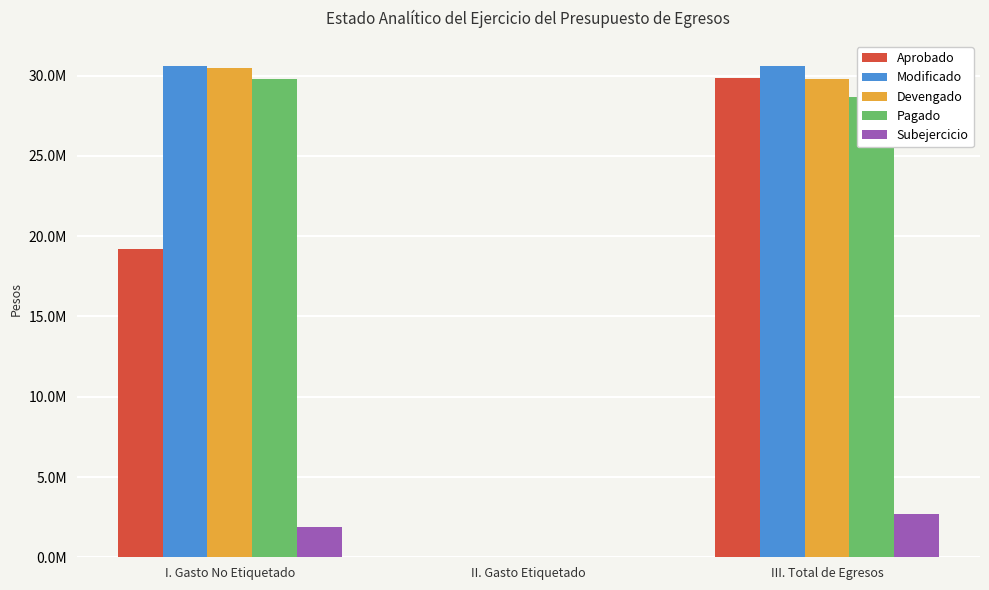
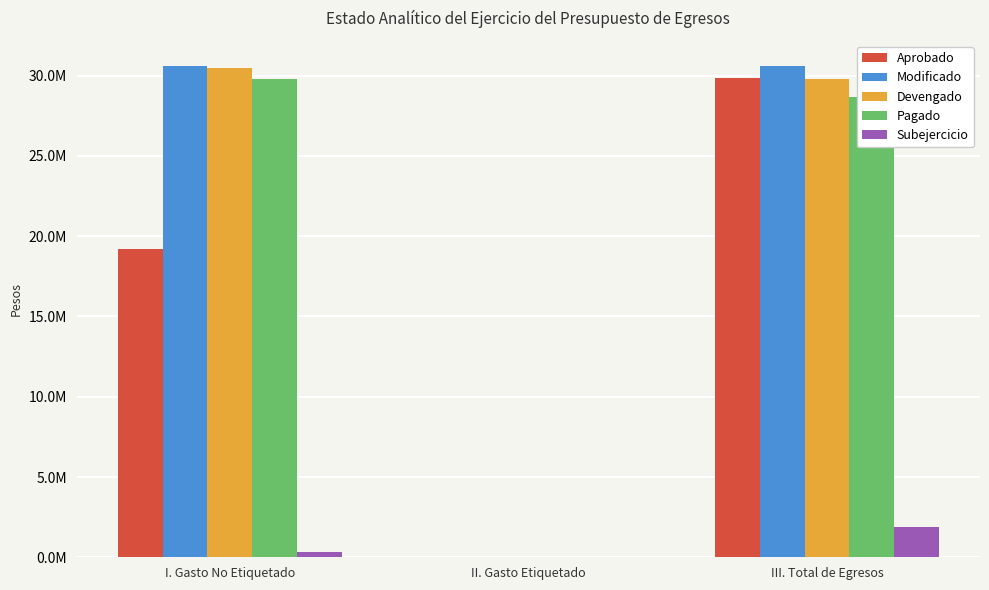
  {
    "Aprobado": {
      "I. Gasto No Etiquetado": 19200000,
      "II. Gasto Etiquetado": 0,
      "III. Total de Egresos": 29800000
    },
    "Modificado": {
      "I. Gasto No Etiquetado": 30600000,
      "II. Gasto Etiquetado": 0,
      "III. Total de Egresos": 30600000
    },
    "Devengado": {
      "I. Gasto No Etiquetado": 30500000,
      "II. Gasto Etiquetado": 0,
      "III. Total de Egresos": 29800000
    },
    "Pagado": {
      "I. Gasto No Etiquetado": 29800000,
      "II. Gasto Etiquetado": 0
    },
    "Subejercicio": {
-     "I. Gasto No Etiquetado": 1900000,
+     "I. Gasto No Etiquetado": 400000,
      "II. Gasto Etiquetado": 0,
-     "III. Total de Egresos": 2700000
+     "III. Total de Egresos": 1900000
    }
  }
